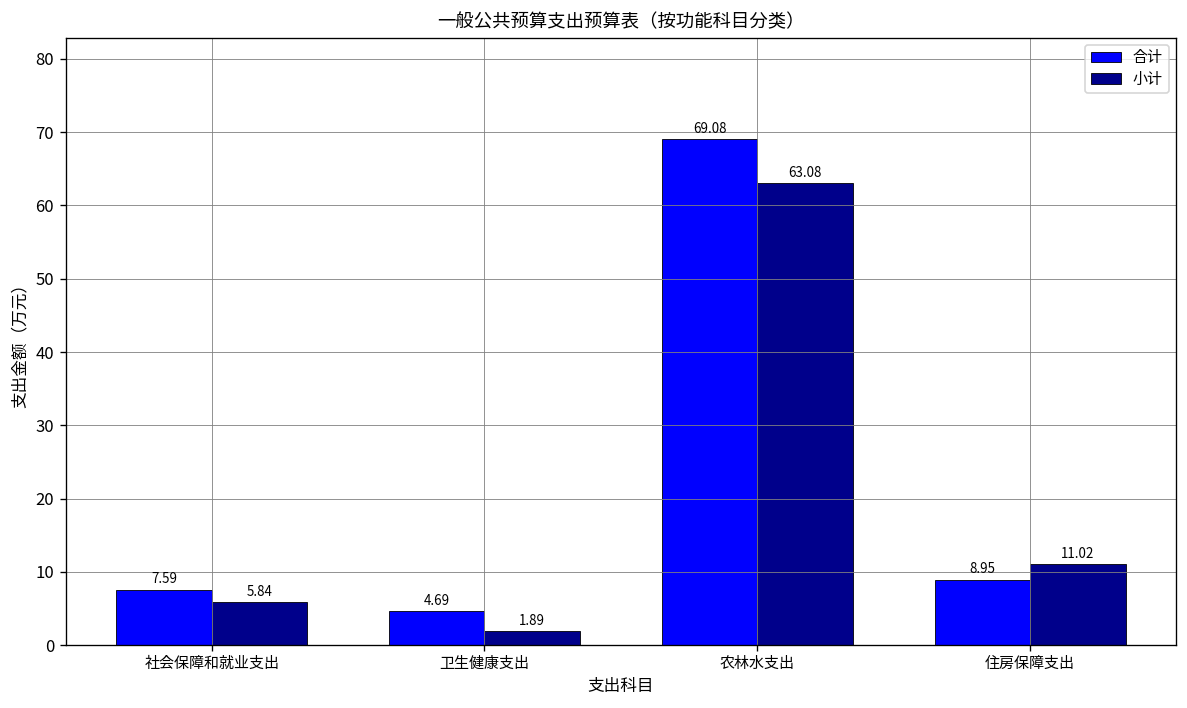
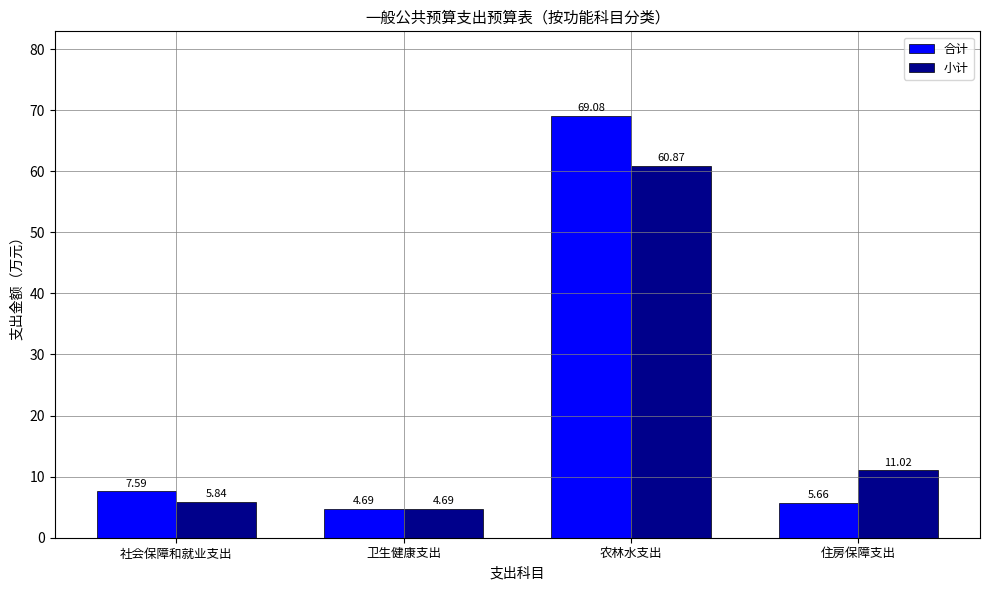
  {
    "合计": {
      "社会保障和就业支出": 7.59,
      "卫生健康支出": 4.69,
      "农林水支出": 69.08,
-     "住房保障支出": 8.95
+     "住房保障支出": 5.66
    },
    "小计": {
      "社会保障和就业支出": 5.84,
-     "卫生健康支出": 1.89,
-     "农林水支出": 63.08,
+     "卫生健康支出": 4.69,
+     "农林水支出": 60.87,
      "住房保障支出": 11.02
    }
  }
